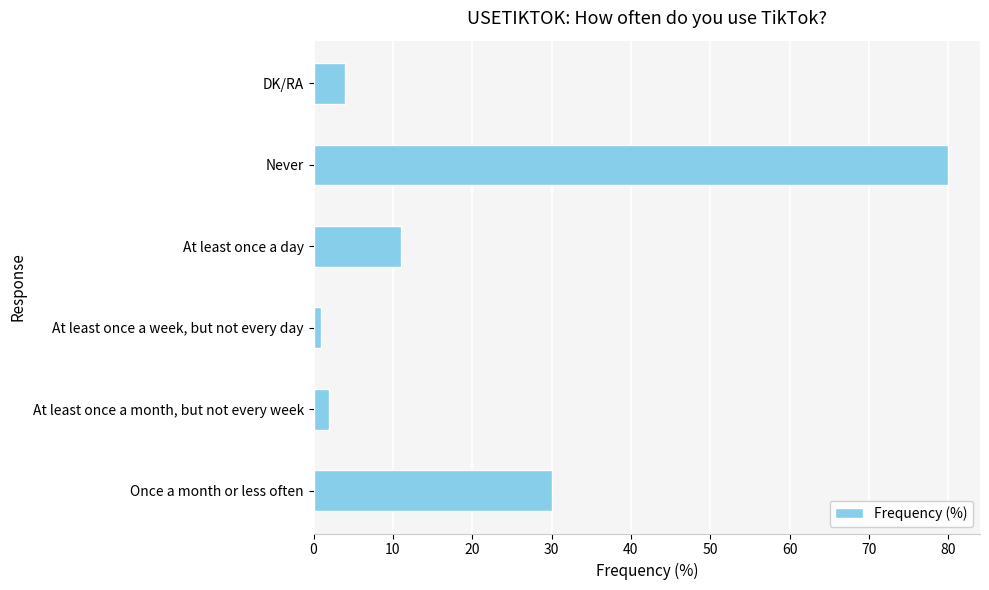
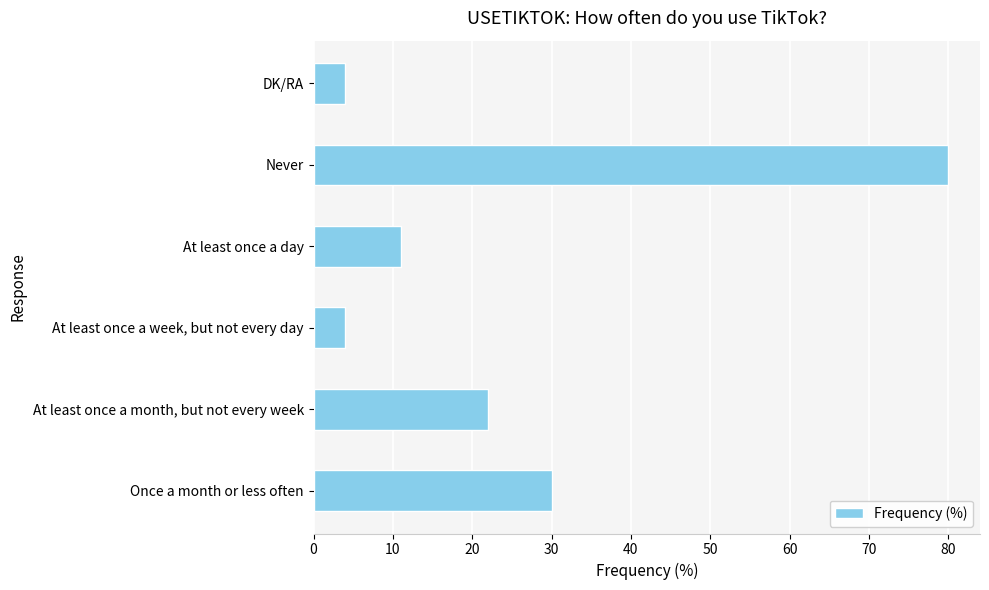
  {
    "DK/RA": 4,
    "Never": 80,
    "At least once a day": 11,
-   "At least once a week, but not every day": 1,
-   "At least once a month, but not every week": 2,
+   "At least once a week, but not every day": 4,
+   "At least once a month, but not every week": 22,
    "Once a month or less often": 30
  }
